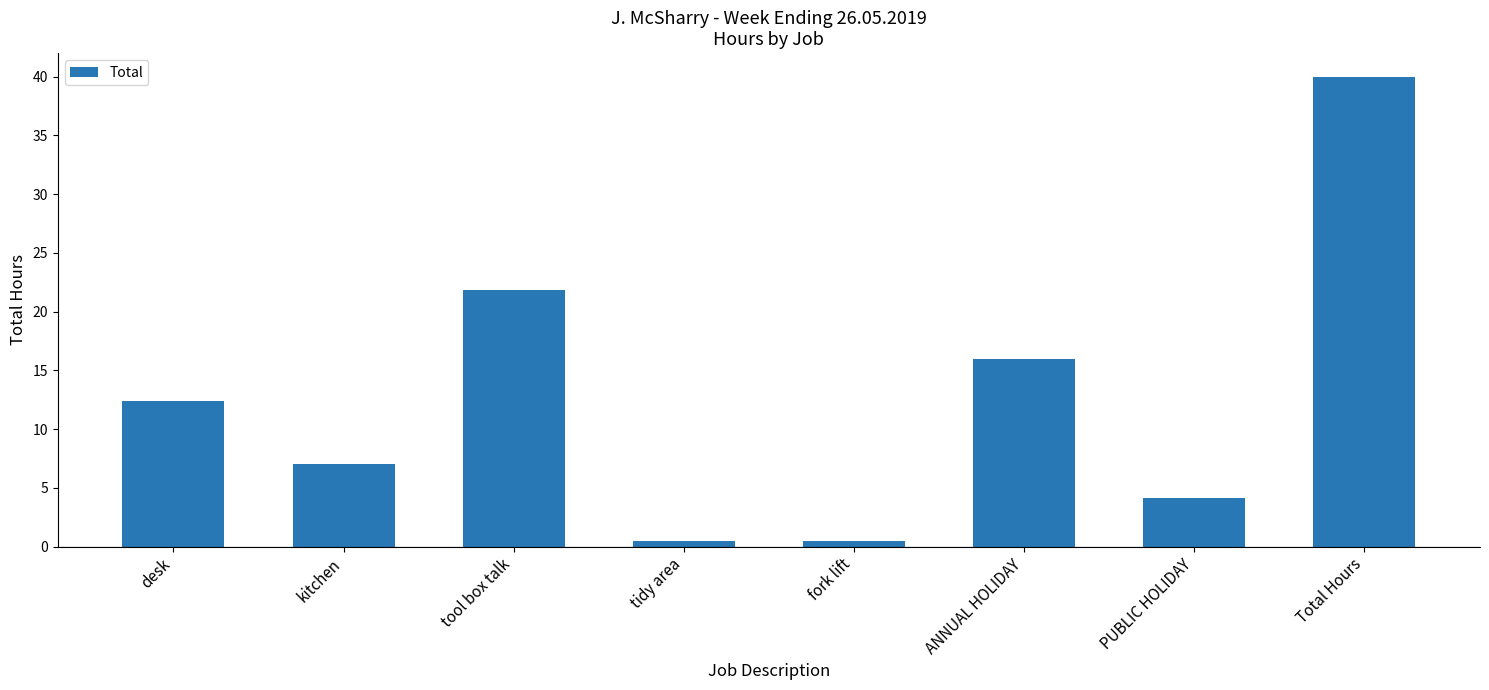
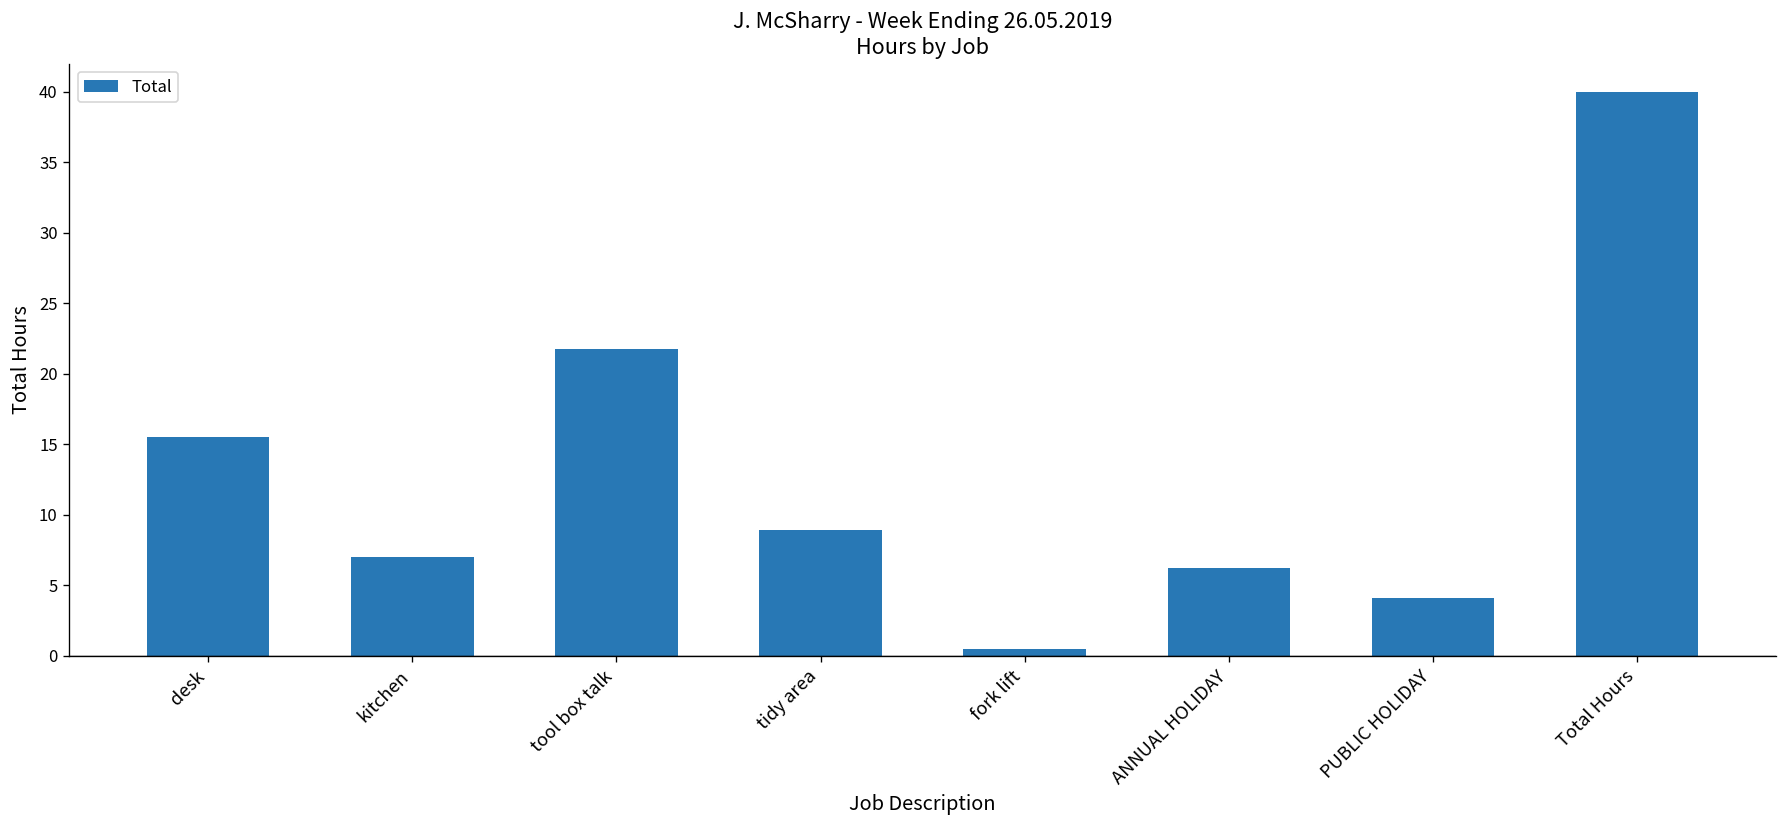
  {
-   "desk": 12.4,
+   "desk": 15.5,
    "kitchen": 7.0,
    "tool box talk": 21.8,
-   "tidy area": 0.5,
+   "tidy area": 8.9,
    "fork lift": 0.5,
-   "ANNUAL HOLIDAY": 16.0,
+   "ANNUAL HOLIDAY": 6.2,
    "PUBLIC HOLIDAY": 4.1,
    "Total Hours": 40.0
  }
